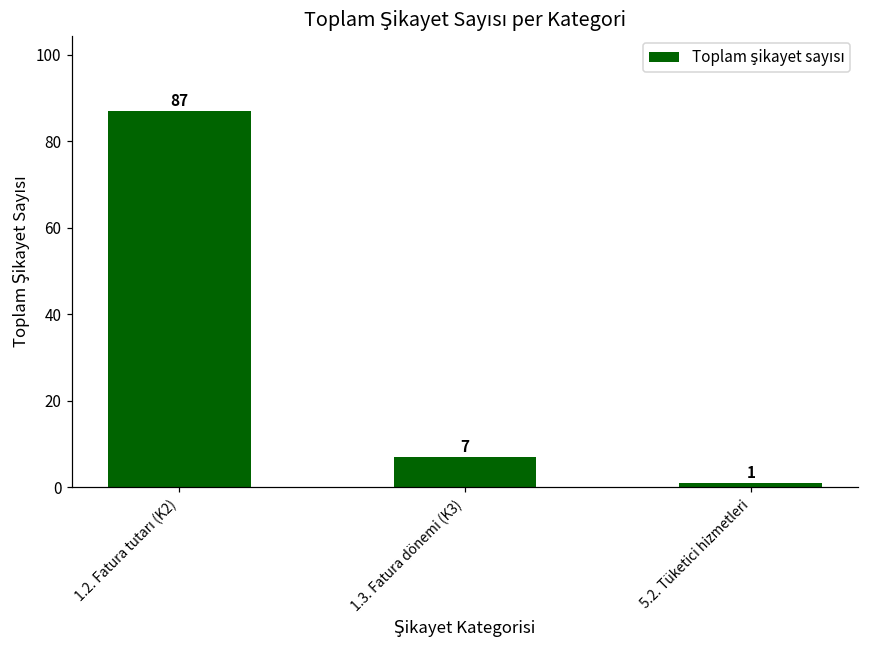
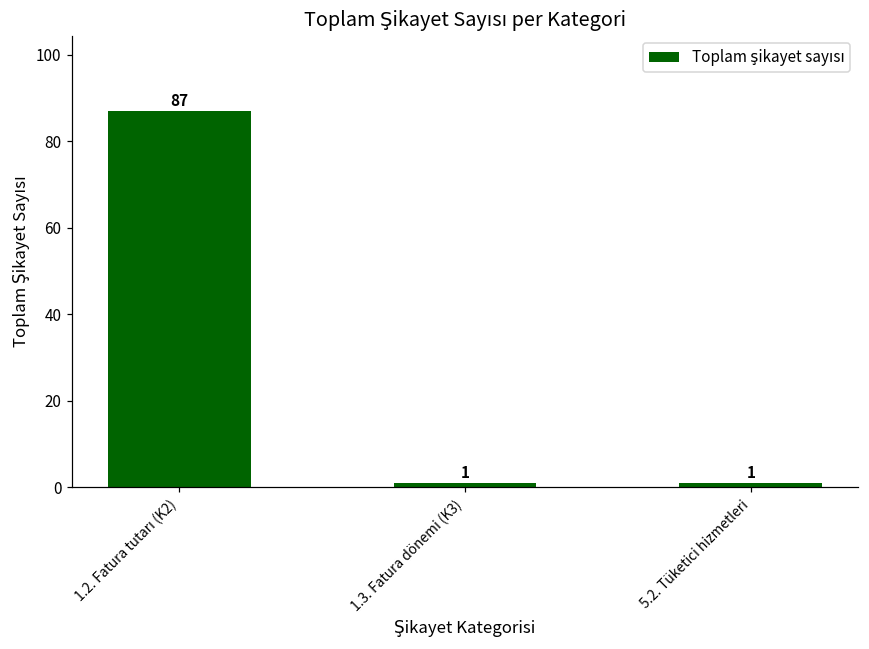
  {
    "1.2. Fatura tutarı (K2)": 87,
-   "1.3. Fatura dönemi (K3)": 7,
+   "1.3. Fatura dönemi (K3)": 1,
    "5.2. Tüketici hizmetleri": 1
  }
